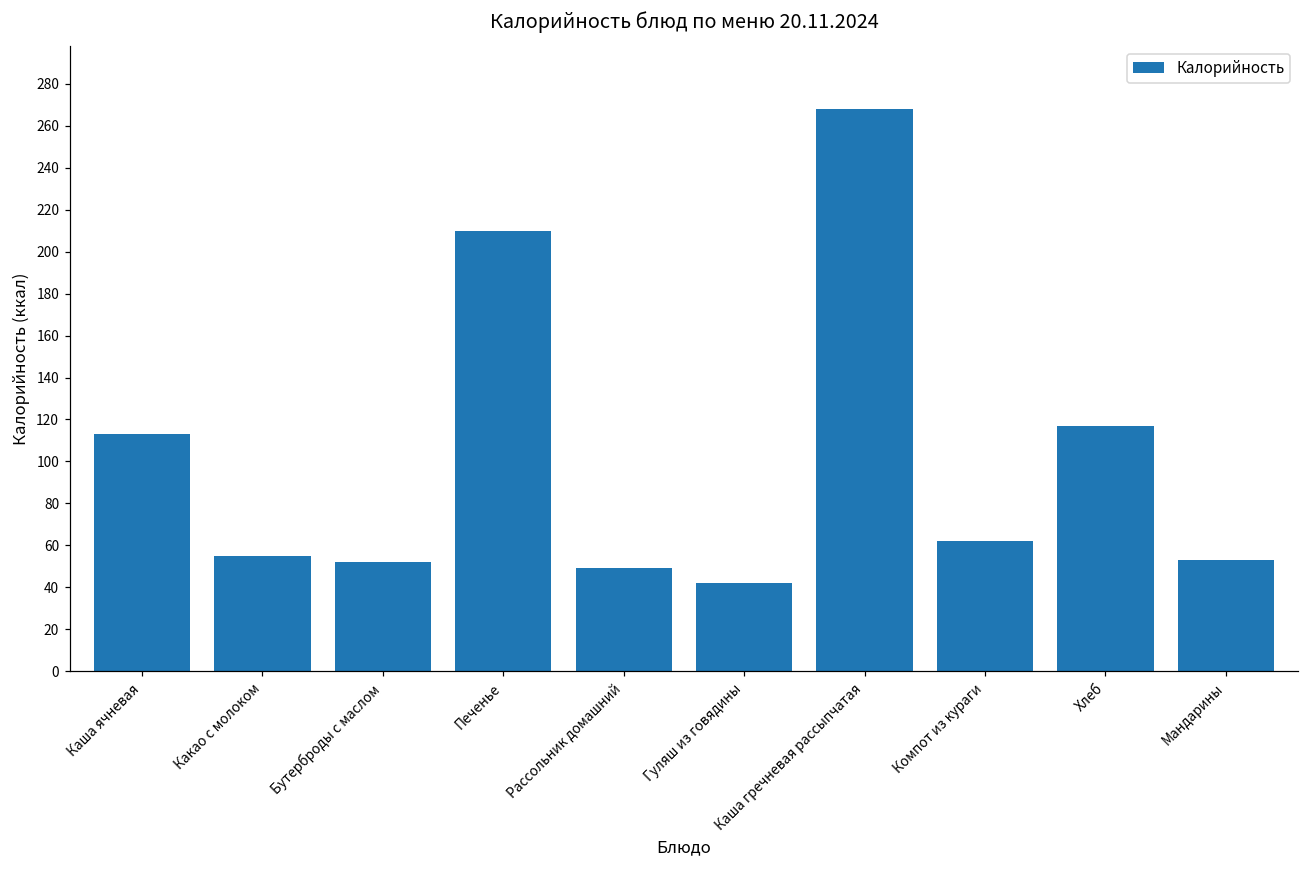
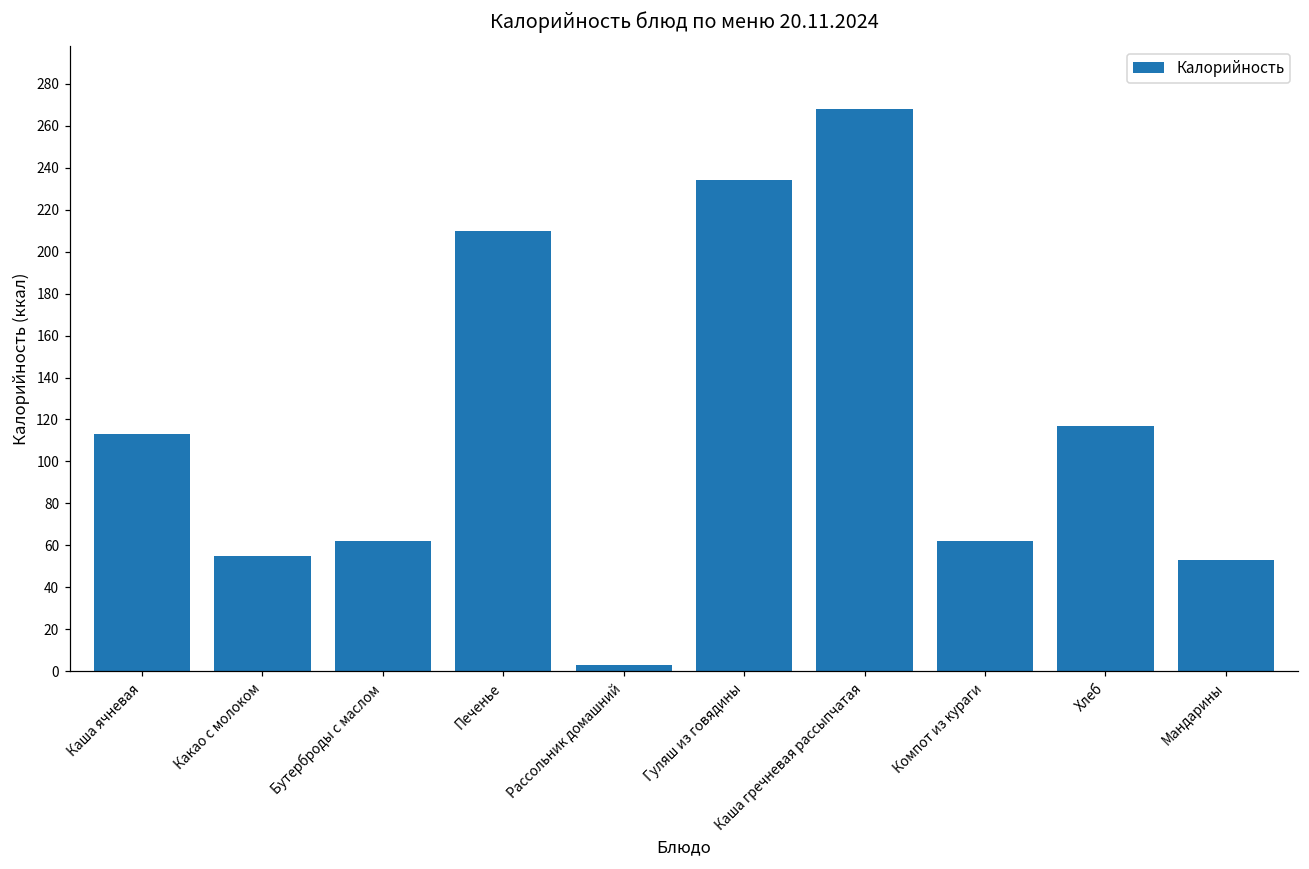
  {
    "Каша ячневая": 113,
    "Какао с молоком": 55,
-   "Бутерброды с маслом": 52,
+   "Бутерброды с маслом": 62,
    "Печенье": 210,
-   "Рассольник домашний": 49,
-   "Гуляш из говядины": 42,
+   "Рассольник домашний": 3,
+   "Гуляш из говядины": 234,
    "Каша гречневая рассыпчатая": 268,
    "Компот из кураги": 62,
    "Хлеб": 117,
    "Мандарины": 53
  }
